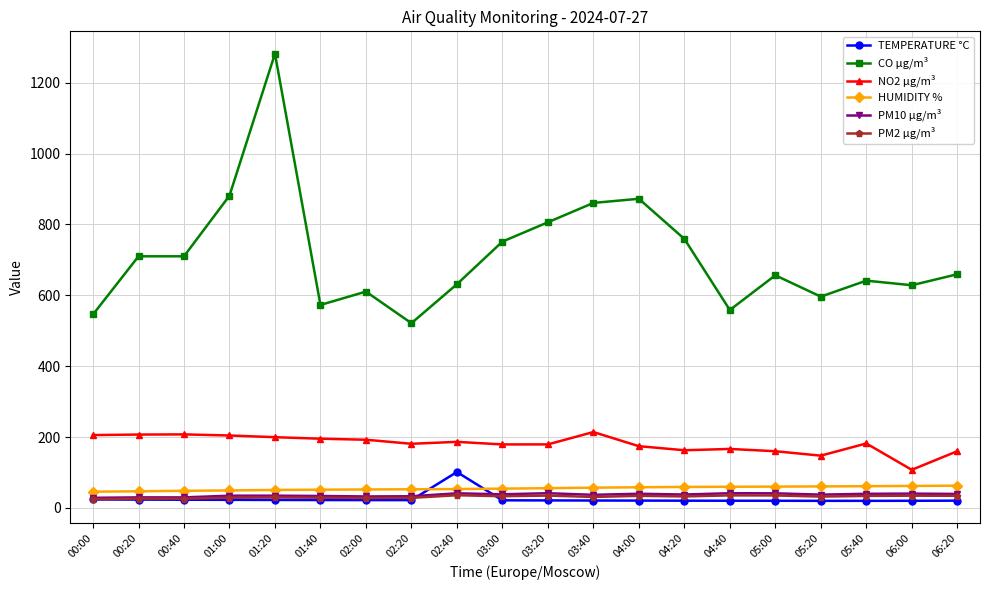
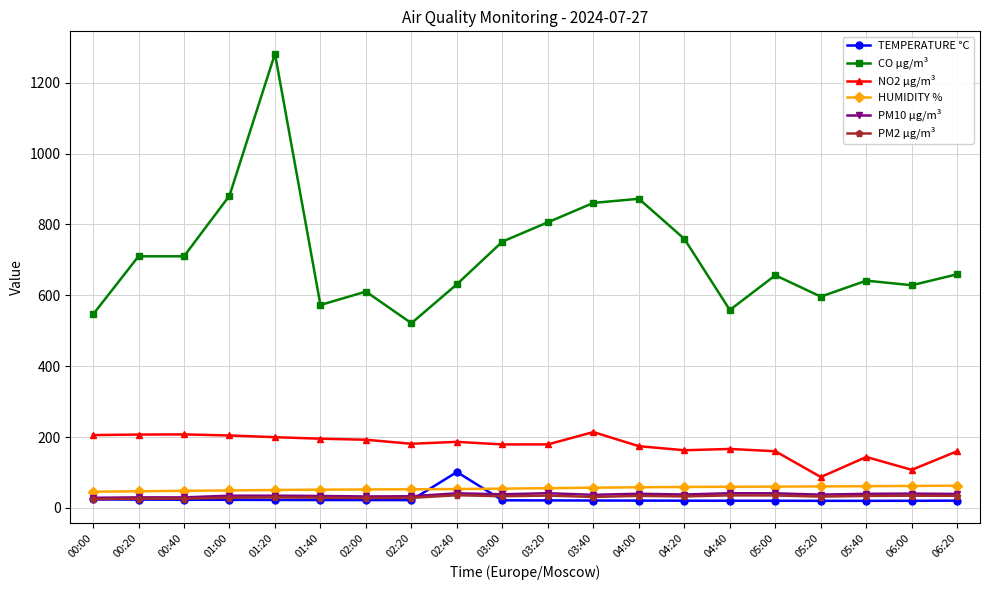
  {
    "TEMPERATURE °C": {
      "01:20": 20,
      "02:40": 100,
      "03:00": 20,
      "03:20": 20,
      "03:40": 20,
      "04:00": 20,
      "04:20": 20,
      "04:40": 20,
      "05:00": 20,
      "05:20": 20,
      "05:40": 20,
      "06:00": 20,
      "06:20": 20
    },
    "CO µg/m³": {
      "00:00": 550,
      "00:20": 710,
      "00:40": 710,
      "01:00": 880,
      "01:20": 1280,
      "01:40": 570,
      "02:00": 610,
      "02:20": 520,
      "02:40": 630,
      "03:00": 750,
      "03:20": 810,
      "03:40": 860,
      "04:00": 870,
      "04:20": 760,
      "04:40": 560,
      "05:00": 660,
      "05:20": 600,
      "05:40": 640,
      "06:00": 630,
      "06:20": 660
    },
    "NO2 µg/m³": {
      "00:00": 210,
      "00:20": 210,
      "00:40": 210,
      "01:00": 200,
      "01:20": 200,
      "01:40": 200,
      "02:00": 190,
      "02:20": 180,
      "02:40": 190,
      "03:00": 180,
      "03:20": 180,
      "03:40": 210,
      "04:00": 170,
      "04:20": 160,
      "04:40": 170,
      "05:00": 160,
-     "05:20": 150,
-     "05:40": 180,
+     "05:20": 90,
+     "05:40": 140,
      "06:00": 110,
      "06:20": 160
    },
    "HUMIDITY %": {
      "00:00": 50,
      "00:20": 50,
      "00:40": 50,
      "01:00": 50,
      "01:20": 50,
      "01:40": 50,
      "02:00": 50,
      "02:20": 50,
      "02:40": 50,
      "03:00": 50,
      "03:20": 60,
      "03:40": 60,
      "04:00": 60,
      "04:20": 60,
      "04:40": 60,
      "05:00": 60,
      "05:20": 60,
      "05:40": 60,
      "06:00": 60,
      "06:20": 60
    }
  }
